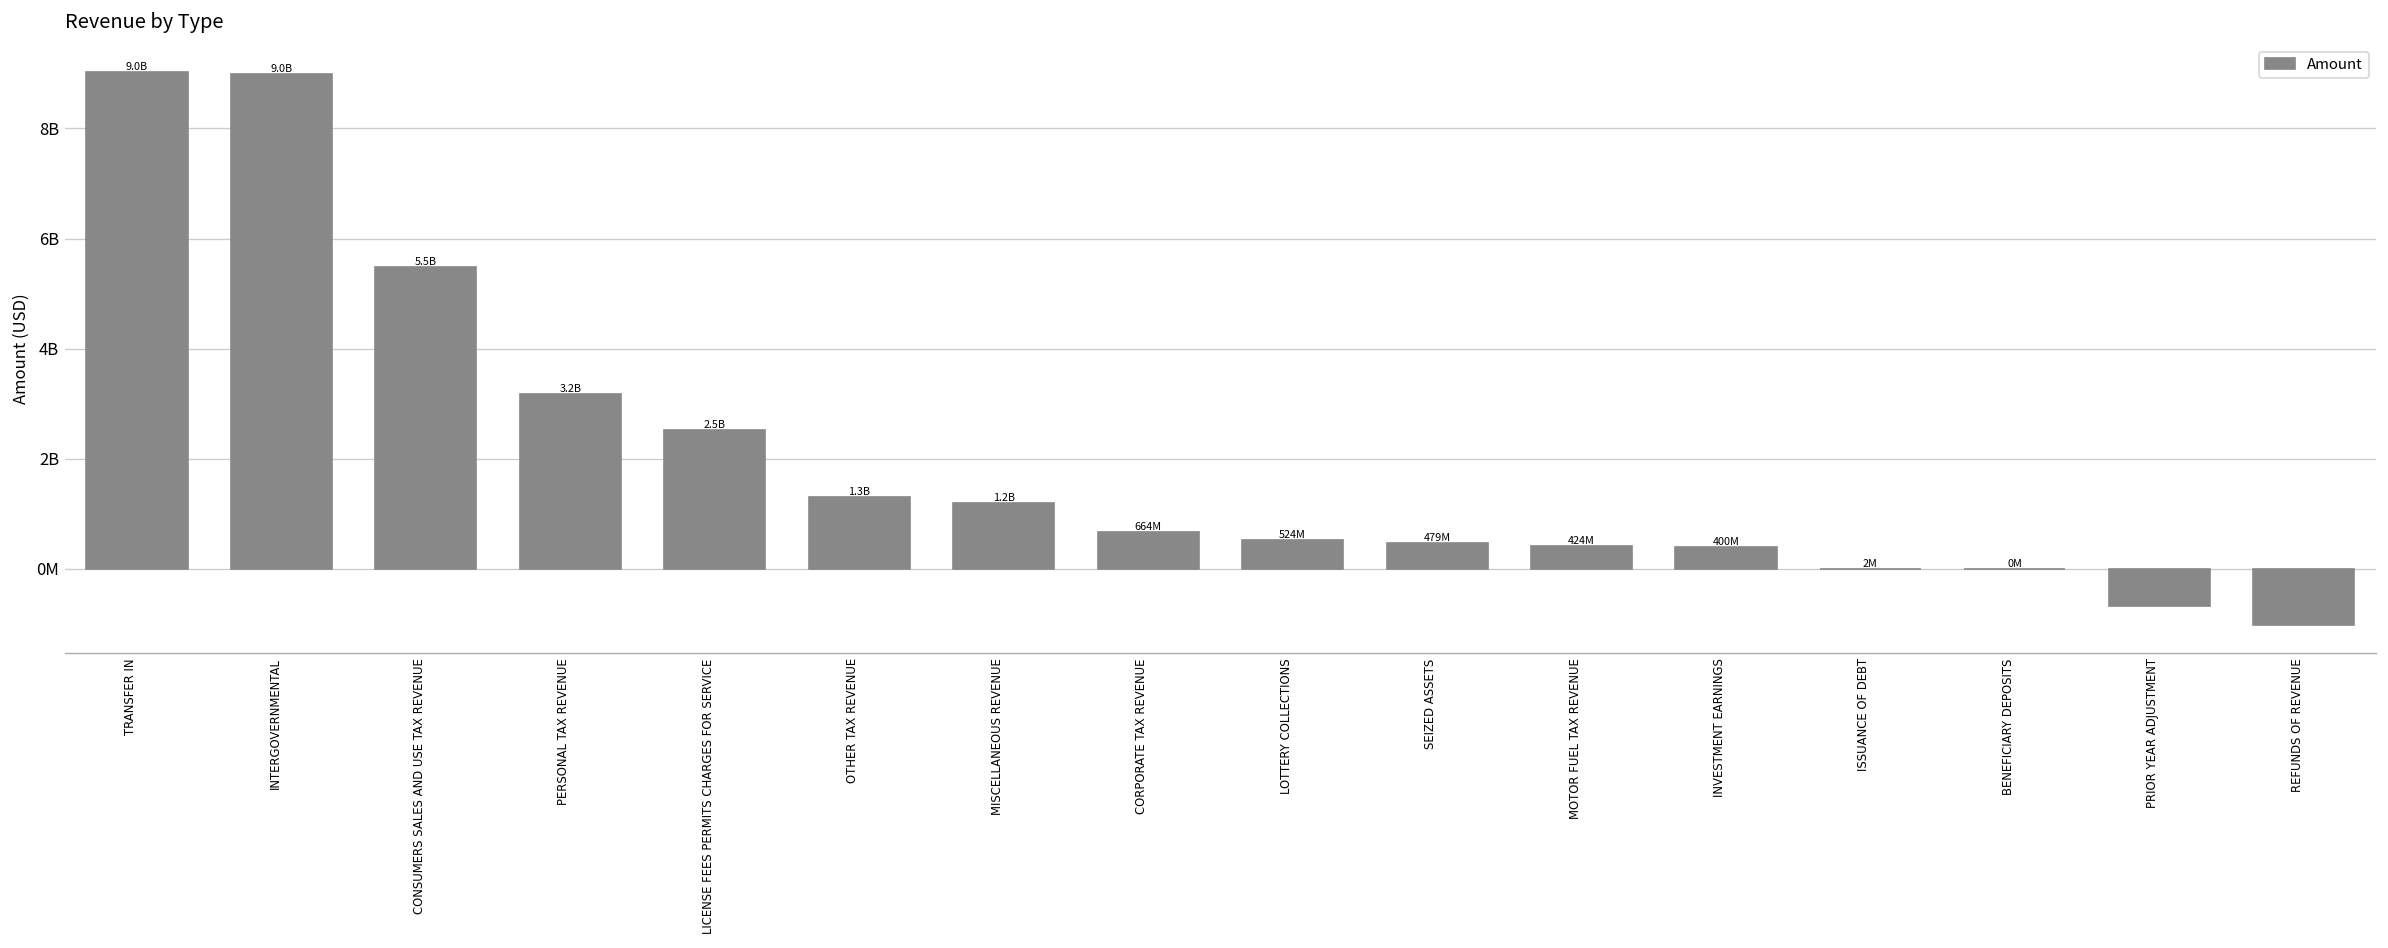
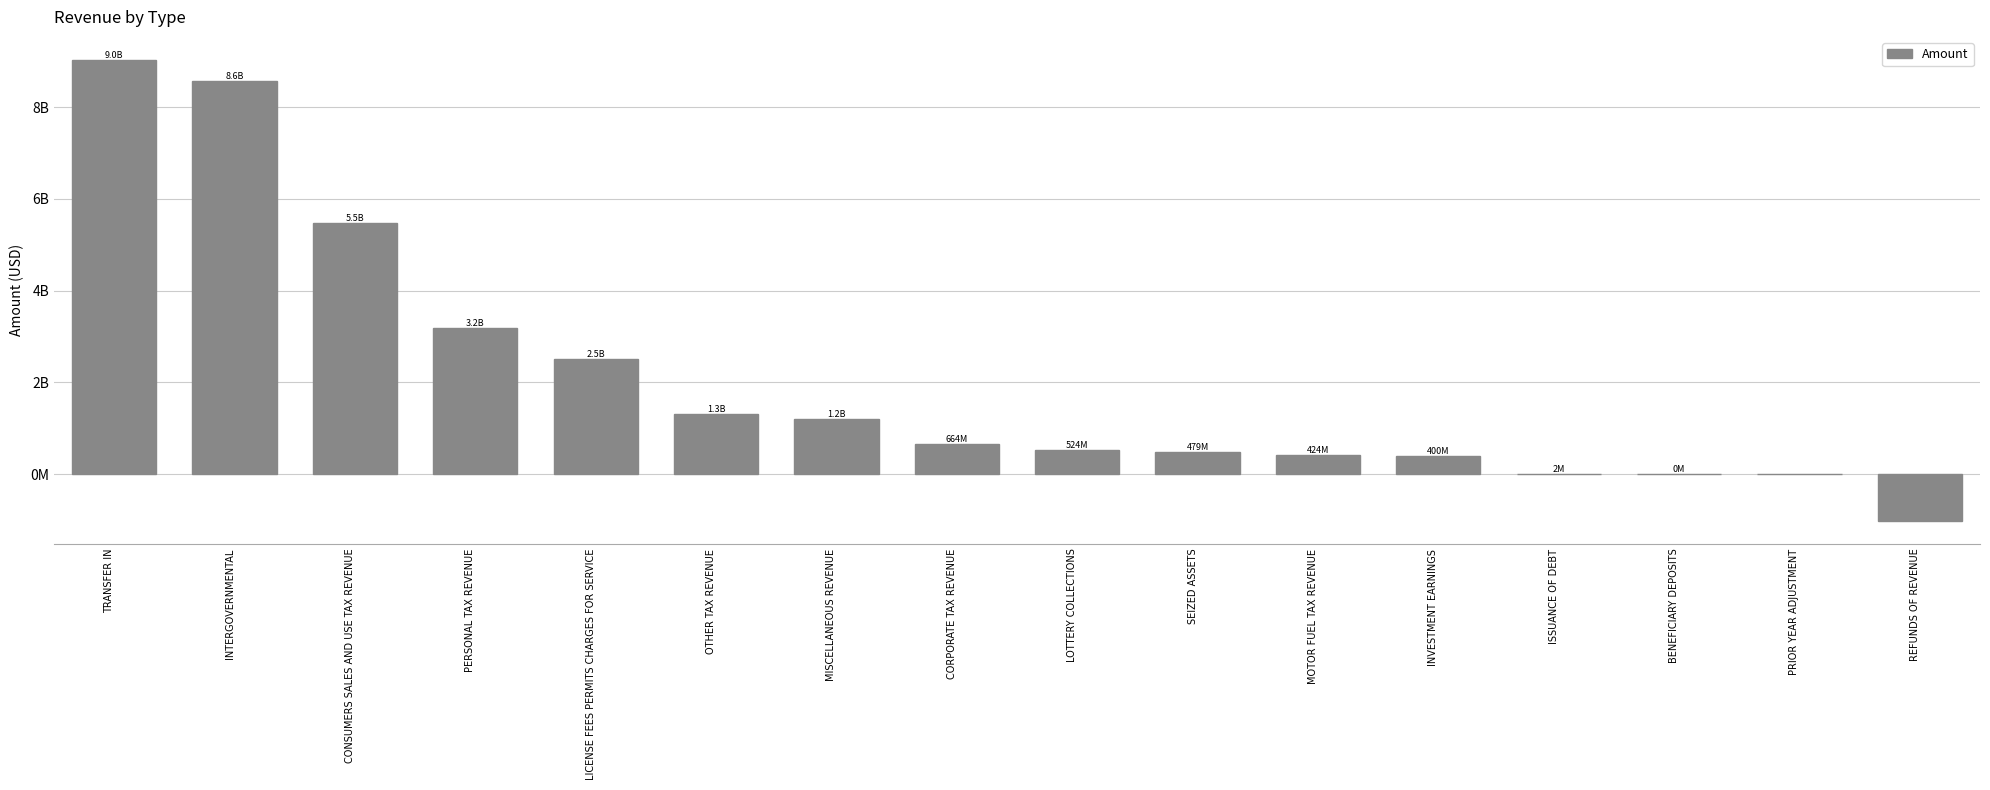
  {
    "TRANSFER IN": "9.0B",
-   "INTERGOVERNMENTAL": "9.0B",
+   "INTERGOVERNMENTAL": "8.6B",
    "CONSUMERS SALES AND USE TAX REVENUE": "5.5B",
    "PERSONAL TAX REVENUE": "3.2B",
    "LICENSE FEES PERMITS CHARGES FOR SERVICE": "2.5B",
    "OTHER TAX REVENUE": "1.3B",
    "MISCELLANEOUS REVENUE": "1.2B",
    "CORPORATE TAX REVENUE": "664M",
    "LOTTERY COLLECTIONS": "524M",
    "SEIZED ASSETS": "479M",
    "MOTOR FUEL TAX REVENUE": "424M",
    "INVESTMENT EARNINGS": "400M",
    "ISSUANCE OF DEBT": "2M",
-   "PRIOR YEAR ADJUSTMENT": "-700000000"
+   "PRIOR YEAR ADJUSTMENT": "0"
  }
